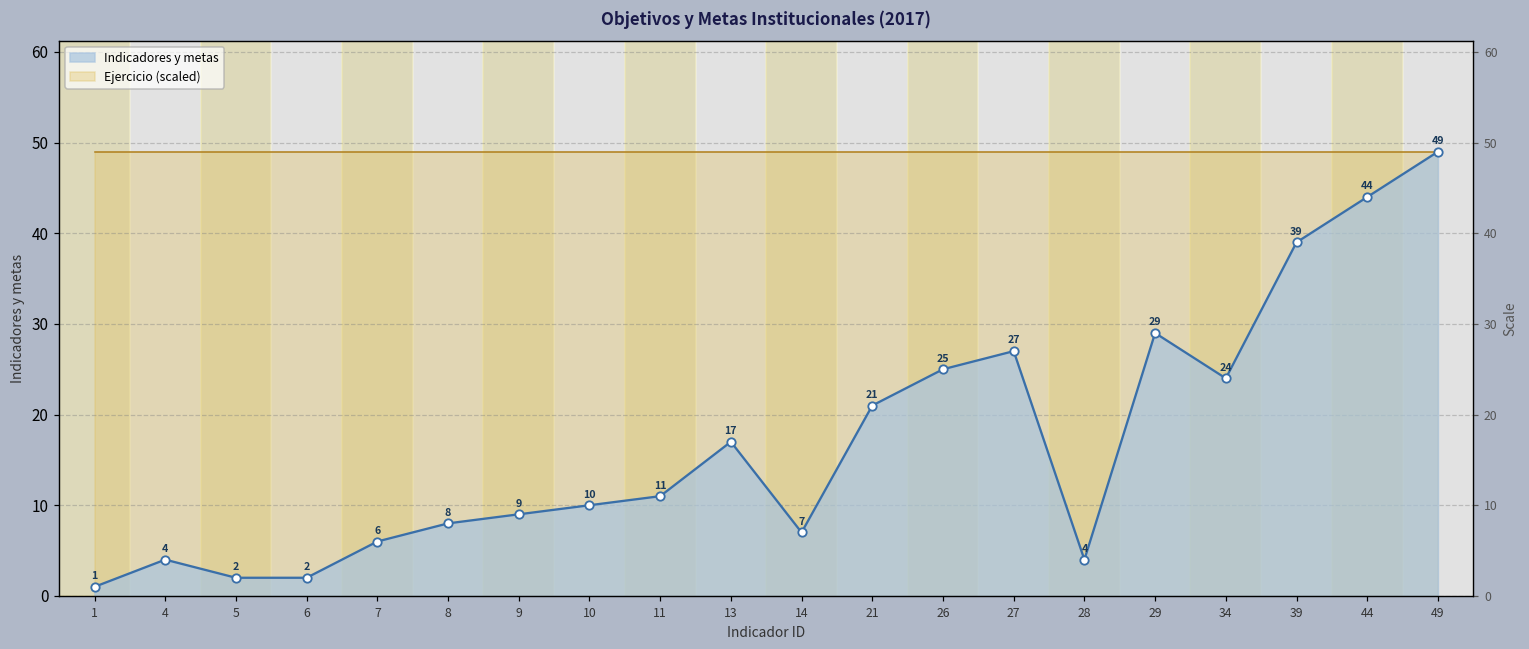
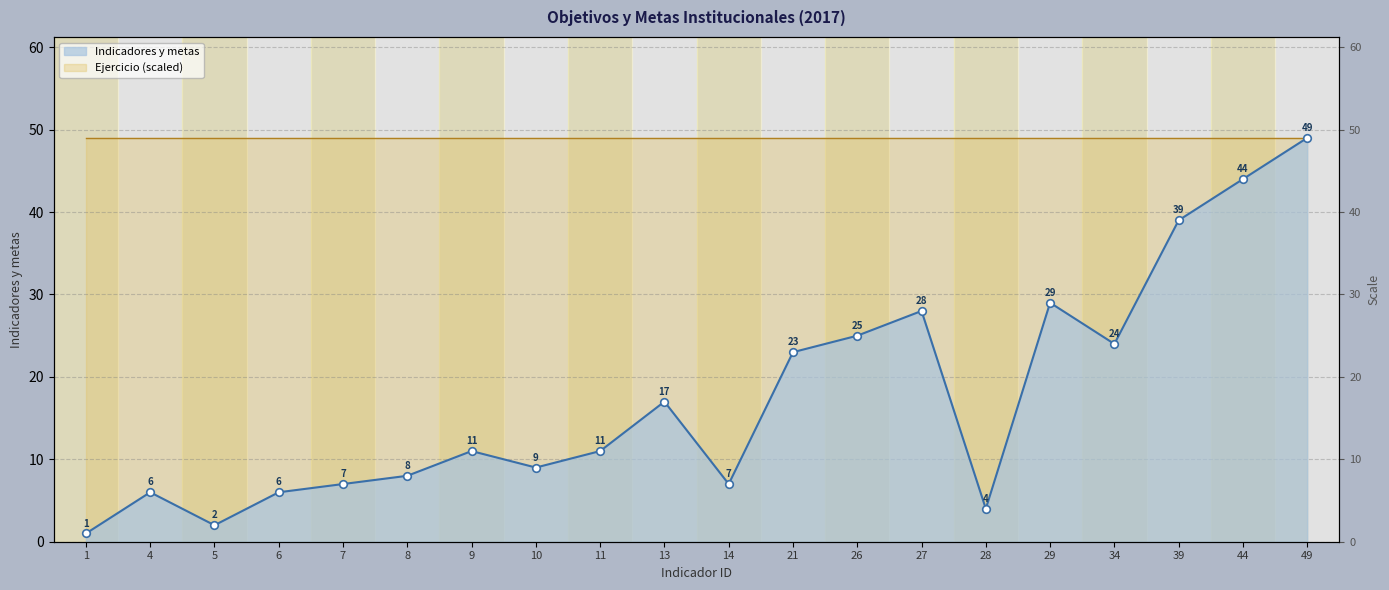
  {
    "Indicadores y metas": {
      "1": 1,
-     "4": 4,
+     "4": 6,
      "5": 2,
-     "6": 2,
-     "7": 6,
+     "6": 6,
+     "7": 7,
      "8": 8,
-     "9": 9,
-     "10": 10,
+     "9": 11,
+     "10": 9,
      "11": 11,
      "13": 17,
      "14": 7,
-     "21": 21,
+     "21": 23,
      "26": 25,
-     "27": 27,
+     "27": 28,
      "28": 4,
      "29": 29,
      "34": 24,
      "39": 39,
      "44": 44
    },
    "Ejercicio (scaled)": {
      "1": 49,
      "4": 49,
      "5": 49,
      "6": 49,
      "7": 49,
      "8": 49,
      "9": 49,
      "10": 49,
      "11": 49,
      "13": 49,
      "14": 49,
      "21": 49,
      "26": 49,
      "27": 49,
      "28": 49,
      "29": 49,
      "34": 49,
      "39": 49,
      "44": 49
    }
  }
